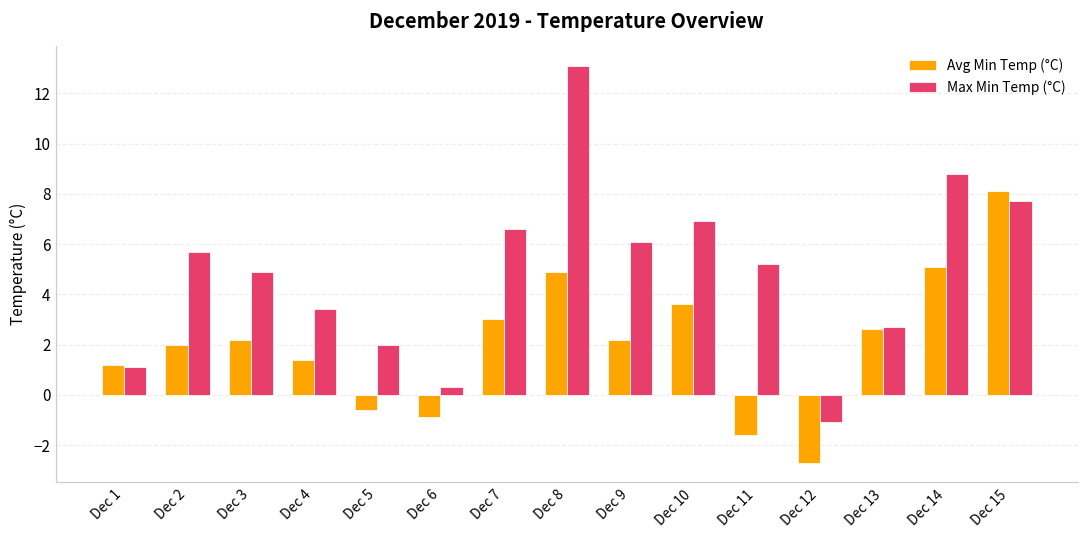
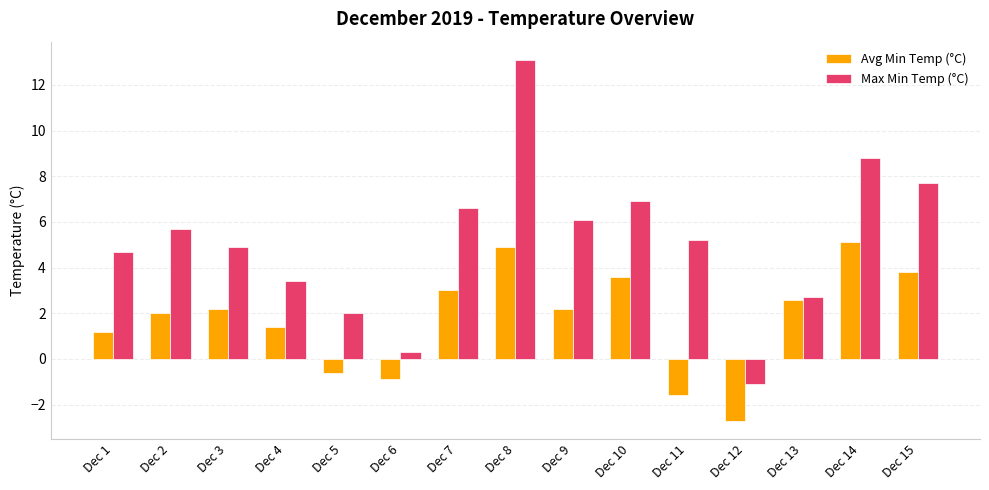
  {
    "Avg Min Temp (°C)": {
      "Dec 1": 1.2,
      "Dec 2": 2.0,
      "Dec 3": 2.2,
      "Dec 4": 1.4,
      "Dec 5": -0.6,
      "Dec 6": -0.9,
      "Dec 7": 3.0,
      "Dec 8": 4.9,
      "Dec 9": 2.2,
      "Dec 10": 3.6,
      "Dec 11": -1.6,
      "Dec 12": -2.7,
      "Dec 13": 2.6,
      "Dec 14": 5.1,
-     "Dec 15": 8.1
+     "Dec 15": 3.8
    },
    "Max Min Temp (°C)": {
-     "Dec 1": 1.1,
+     "Dec 1": 4.7,
      "Dec 2": 5.7,
      "Dec 3": 4.9,
      "Dec 4": 3.4,
      "Dec 5": 2.0,
      "Dec 6": 0.3,
      "Dec 7": 6.6,
      "Dec 8": 13.1,
      "Dec 9": 6.1,
      "Dec 10": 6.9,
      "Dec 11": 5.2,
      "Dec 12": -1.1,
      "Dec 13": 2.7,
      "Dec 14": 8.8,
      "Dec 15": 7.7
    }
  }
